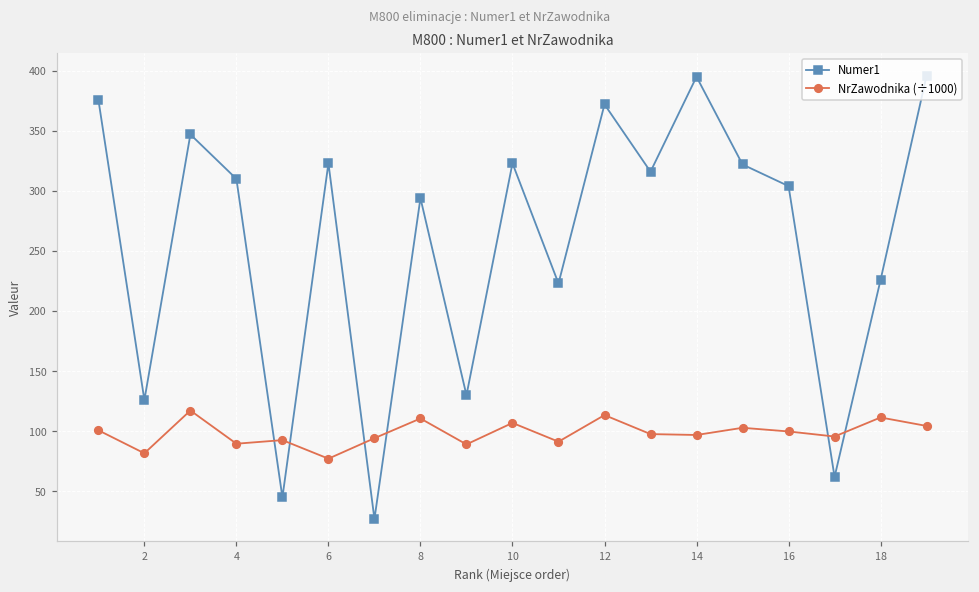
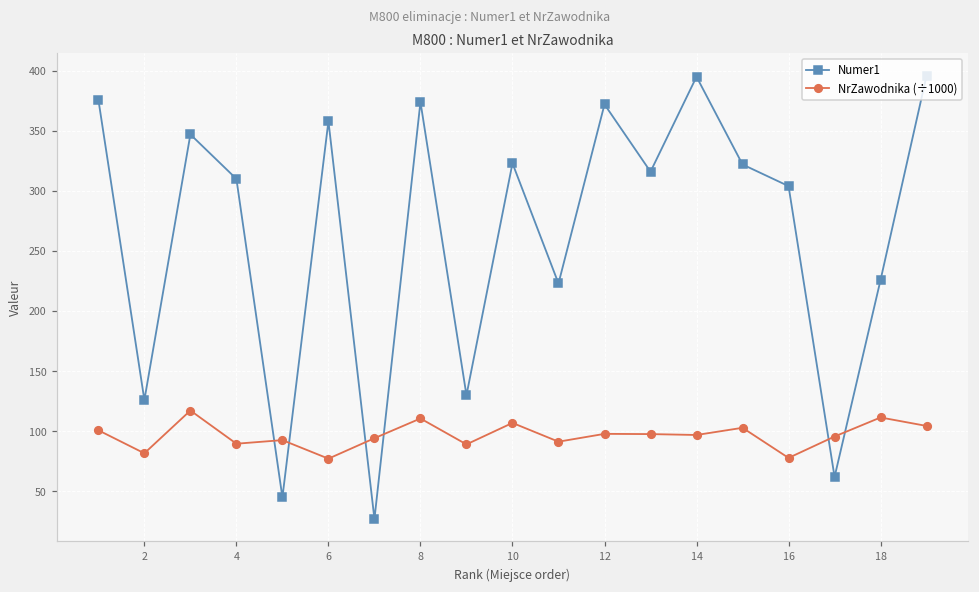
  {
    "Numer1": {
      "2": 126,
      "4": 310,
-     "6": 323,
-     "8": 294,
+     "6": 358,
+     "8": 374,
      "10": 323,
      "12": 372,
      "14": 395,
      "16": 304,
      "18": 226
    },
    "NrZawodnika (÷1000)": {
      "2": 82,
      "4": 90,
      "6": 77,
      "8": 111,
      "10": 107,
-     "12": 113,
+     "12": 98,
      "14": 97,
-     "16": 100,
+     "16": 78,
      "18": 111
    }
  }
